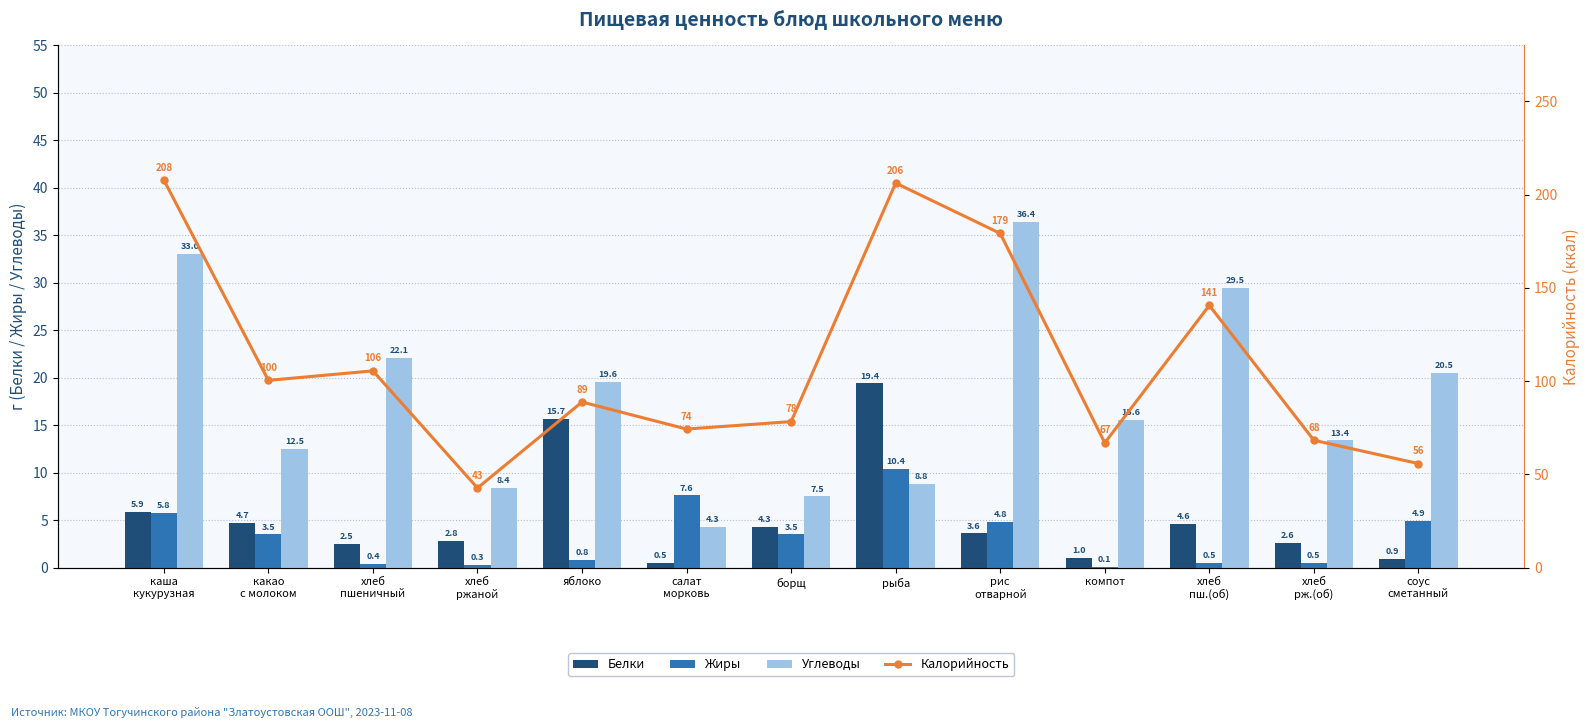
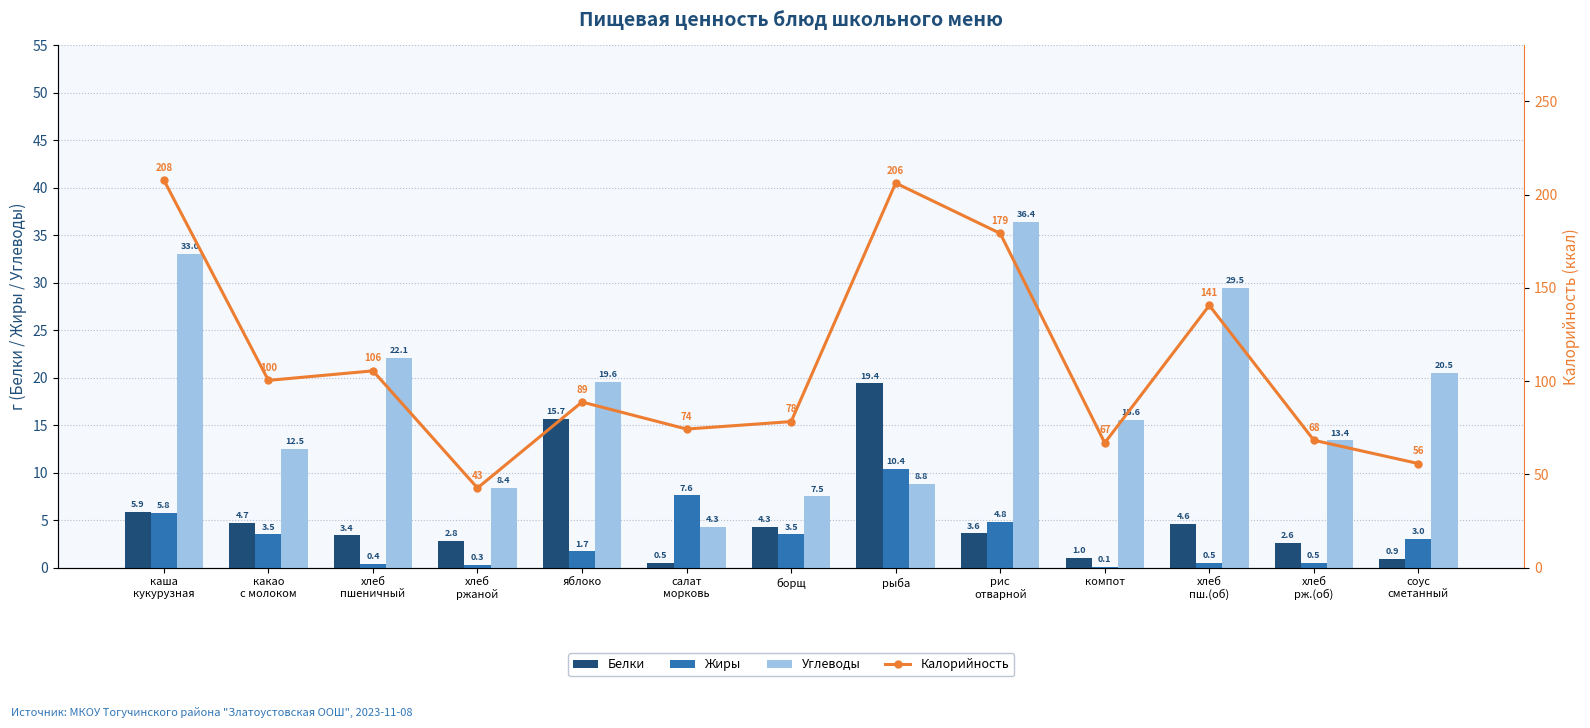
  {
    "Белки": {
      "каша кукурузная": 5.9,
      "какао с молоком": 4.7,
-     "хлеб пшеничный": 2.5,
+     "хлеб пшеничный": 3.4,
      "хлеб ржаной": 2.8,
      "яблоко": 15.7,
      "салат морковь": 0.5,
      "борщ": 4.3,
      "рыба": 19.4,
      "рис отварной": 3.6,
      "компот": 1.0,
      "хлеб пш.(об)": 4.6,
      "хлеб рж.(об)": 2.6,
      "соус сметанный": 0.9
    },
    "Жиры": {
      "каша кукурузная": 5.8,
      "какао с молоком": 3.5,
      "хлеб пшеничный": 0.4,
      "хлеб ржаной": 0.3,
-     "яблоко": 0.8,
+     "яблоко": 1.7,
      "салат морковь": 7.6,
      "борщ": 3.5,
      "рыба": 10.4,
      "рис отварной": 4.8,
      "компот": 0.1,
      "хлеб пш.(об)": 0.5,
      "хлеб рж.(об)": 0.5,
-     "соус сметанный": 4.9
+     "соус сметанный": 3.0
    },
    "Углеводы": {
      "каша кукурузная": 33.0,
      "какао с молоком": 12.5,
      "хлеб пшеничный": 22.1,
      "хлеб ржаной": 8.4,
      "яблоко": 19.6,
      "салат морковь": 4.3,
      "борщ": 7.5,
      "рыба": 8.8,
      "рис отварной": 36.4,
      "компот": 15.6,
      "хлеб пш.(об)": 29.5,
      "хлеб рж.(об)": 13.4,
      "соус сметанный": 20.5
    },
    "Калорийность": {
      "каша кукурузная": 208,
      "какао с молоком": 100,
      "хлеб пшеничный": 106,
      "хлеб ржаной": 43,
      "яблоко": 89,
      "салат морковь": 74,
      "борщ": 78,
      "рыба": 206,
      "рис отварной": 179,
      "компот": 67,
      "хлеб пш.(об)": 141,
      "хлеб рж.(об)": 68,
      "соус сметанный": 56
    }
  }
